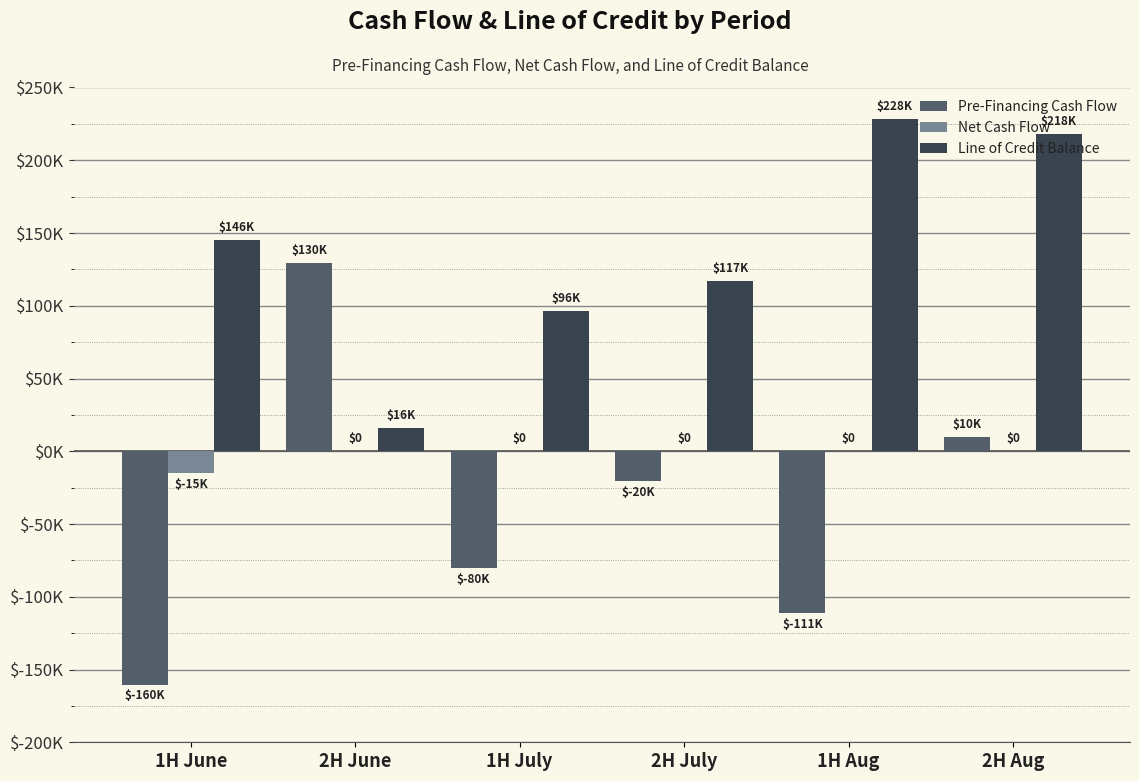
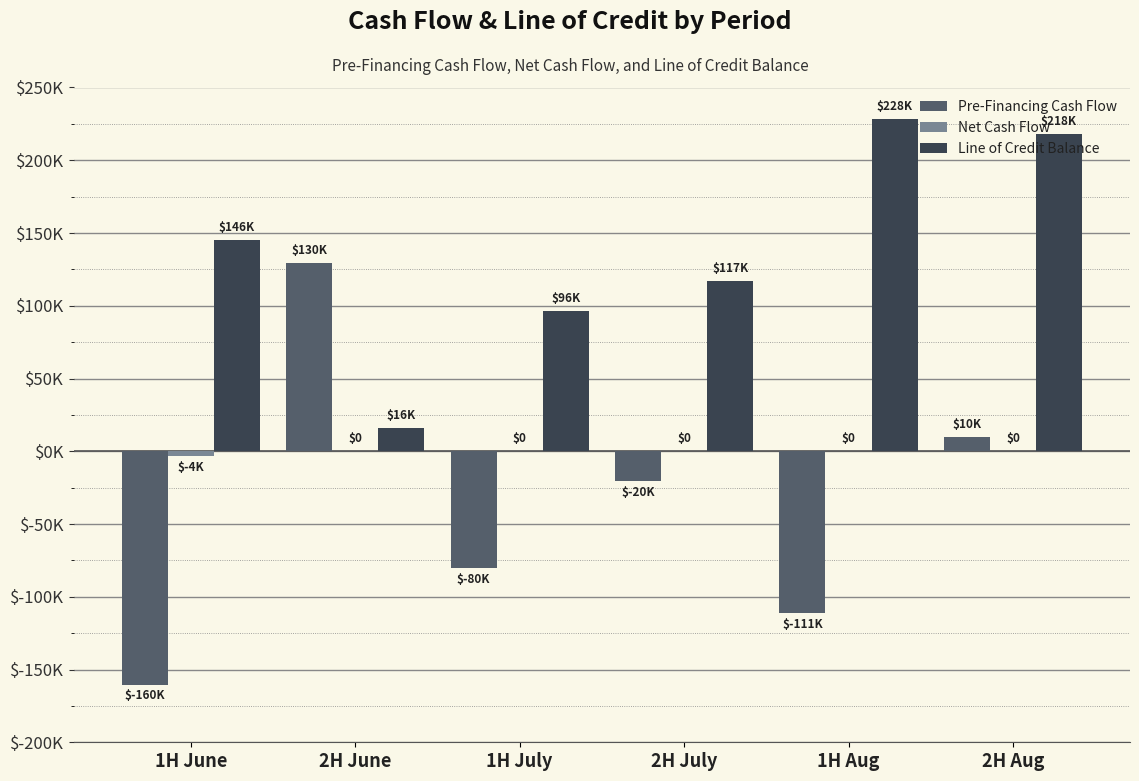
  {
    "Net Cash Flow": {
-     "1H June": "$-15K",
+     "1H June": "$-4K",
      "2H June": "$0",
      "1H July": "$0",
      "2H July": "$0",
      "1H Aug": "$0",
      "2H Aug": "$0"
    }
  }
